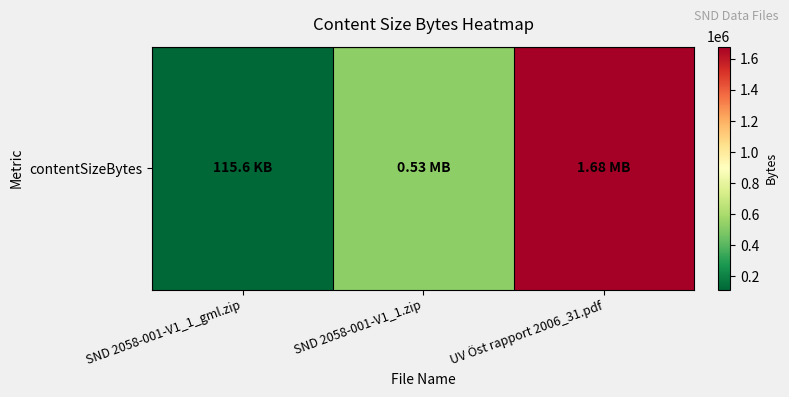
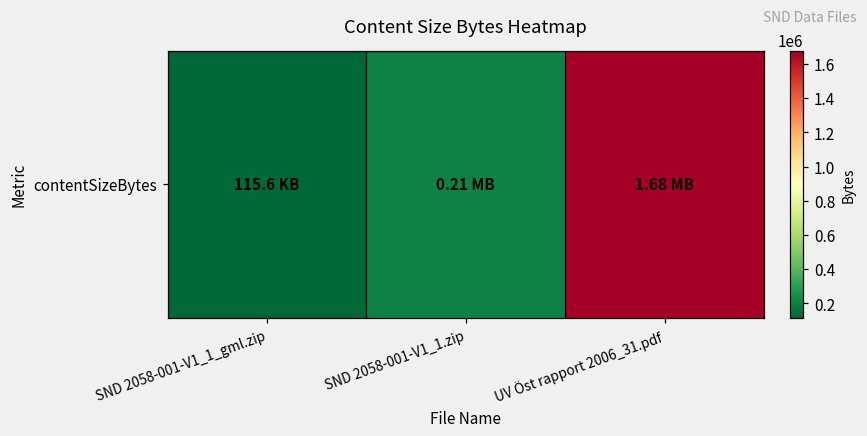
  {
    "contentSizeBytes": {
      "SND 2058-001-V1_1_gml.zip": 115.6,
-     "SND 2058-001-V1_1.zip": 0.53,
+     "SND 2058-001-V1_1.zip": 0.21,
      "UV Öst rapport 2006_31.pdf": 1.68
    }
  }
